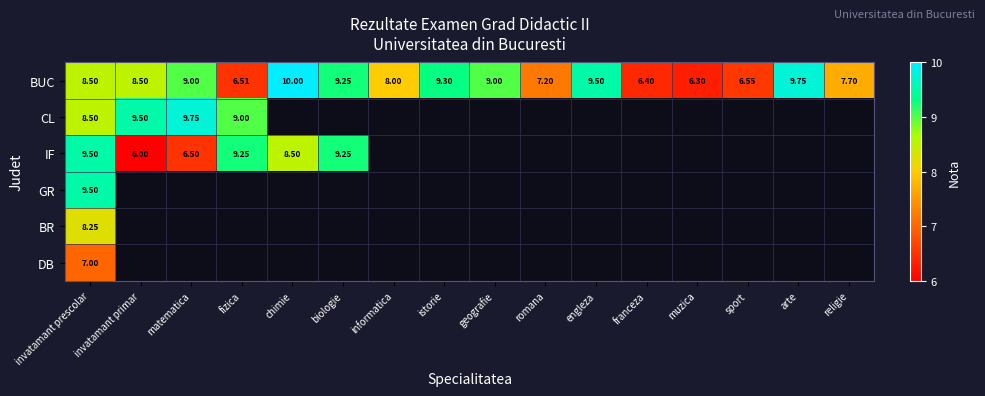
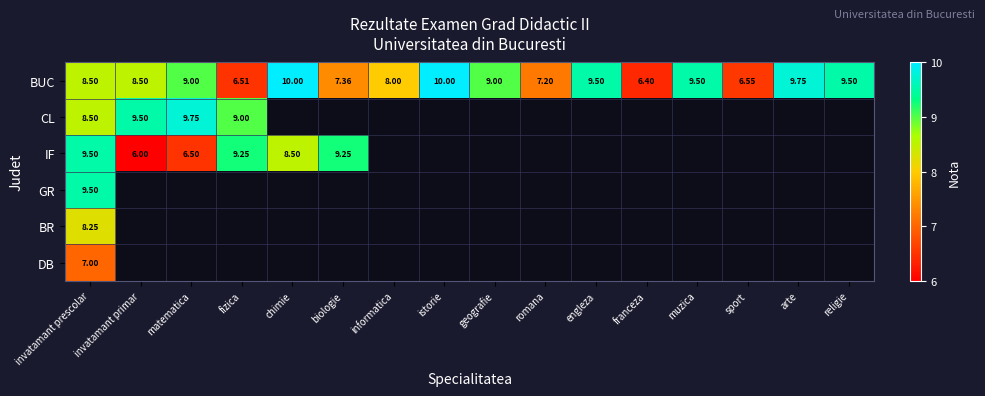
  {
    "BUC": {
      "invatamant prescolar": 8.50,
      "invatamant primar": 8.50,
      "matematica": 9.00,
      "fizica": 6.51,
      "chimie": 10.00,
-     "biologie": 9.25,
+     "biologie": 7.36,
      "informatica": 8.00,
-     "istorie": 9.30,
+     "istorie": 10.00,
      "geografie": 9.00,
      "romana": 7.20,
      "engleza": 9.50,
      "franceza": 6.40,
-     "muzica": 6.30,
+     "muzica": 9.50,
      "sport": 6.55,
      "arte": 9.75,
-     "religie": 7.70
+     "religie": 9.50
    },
    "CL": {
      "invatamant prescolar": 8.50,
      "invatamant primar": 9.50,
      "matematica": 9.75,
      "fizica": 9.00
    },
    "IF": {
      "invatamant prescolar": 9.50,
      "invatamant primar": 6.00,
      "matematica": 6.50,
      "fizica": 9.25,
      "chimie": 8.50,
      "biologie": 9.25
    },
    "GR": {
      "invatamant prescolar": 9.50
    },
    "BR": {
      "invatamant prescolar": 8.25
    },
    "DB": {
      "invatamant prescolar": 7.00
    }
  }
